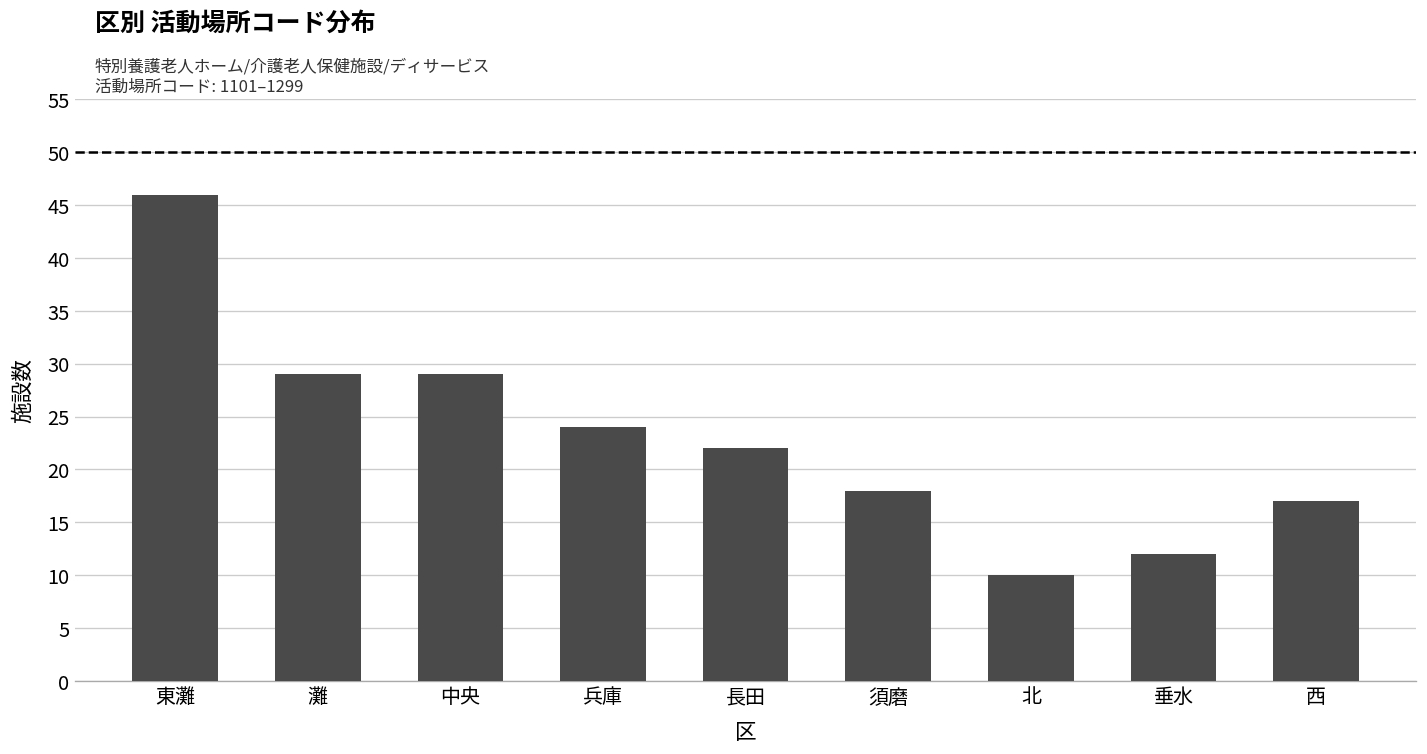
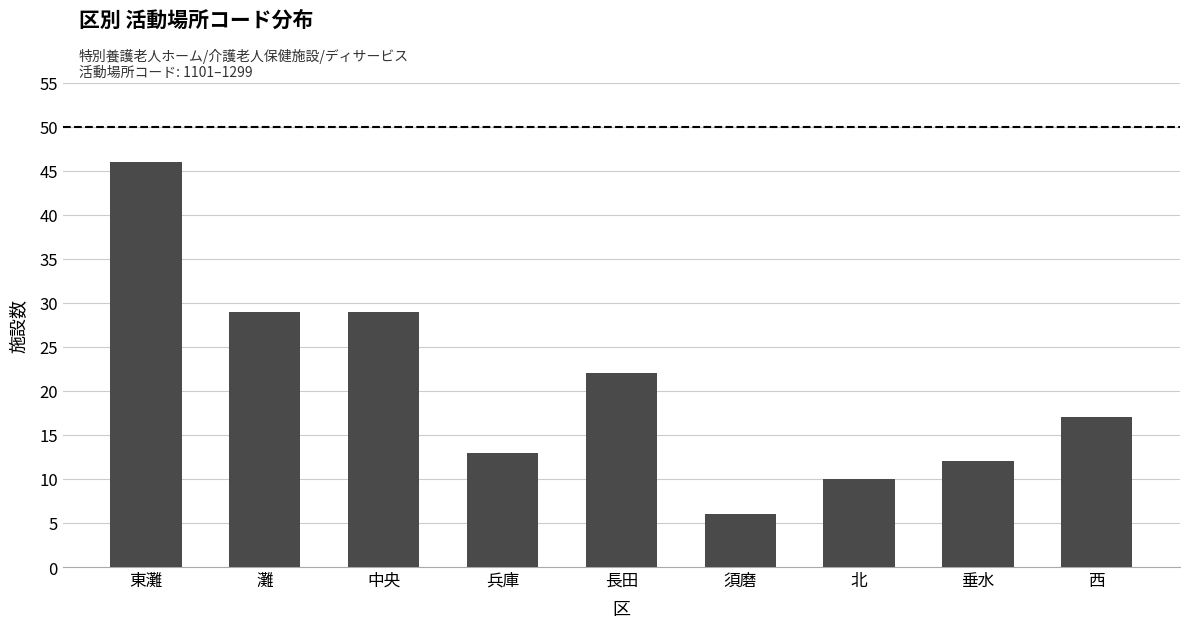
  {
    "東灘": 46,
    "灘": 29,
    "中央": 29,
-   "兵庫": 24,
+   "兵庫": 13,
    "長田": 22,
-   "須磨": 18,
+   "須磨": 6,
    "北": 10,
    "垂水": 12,
    "西": 17
  }
